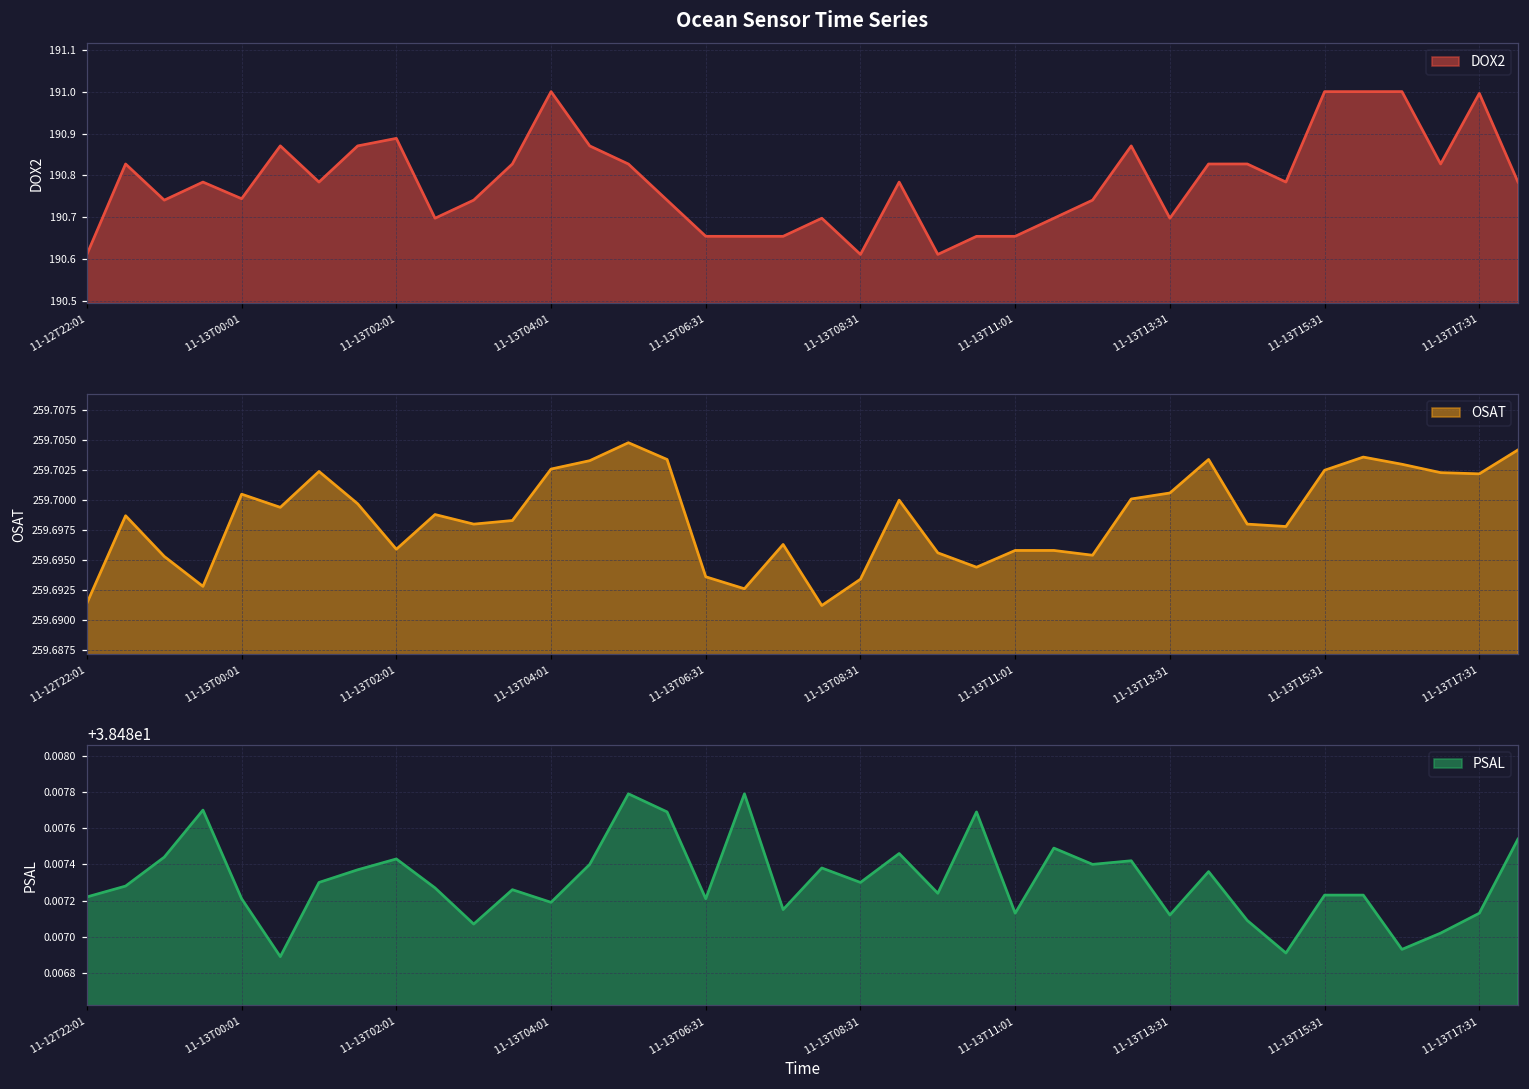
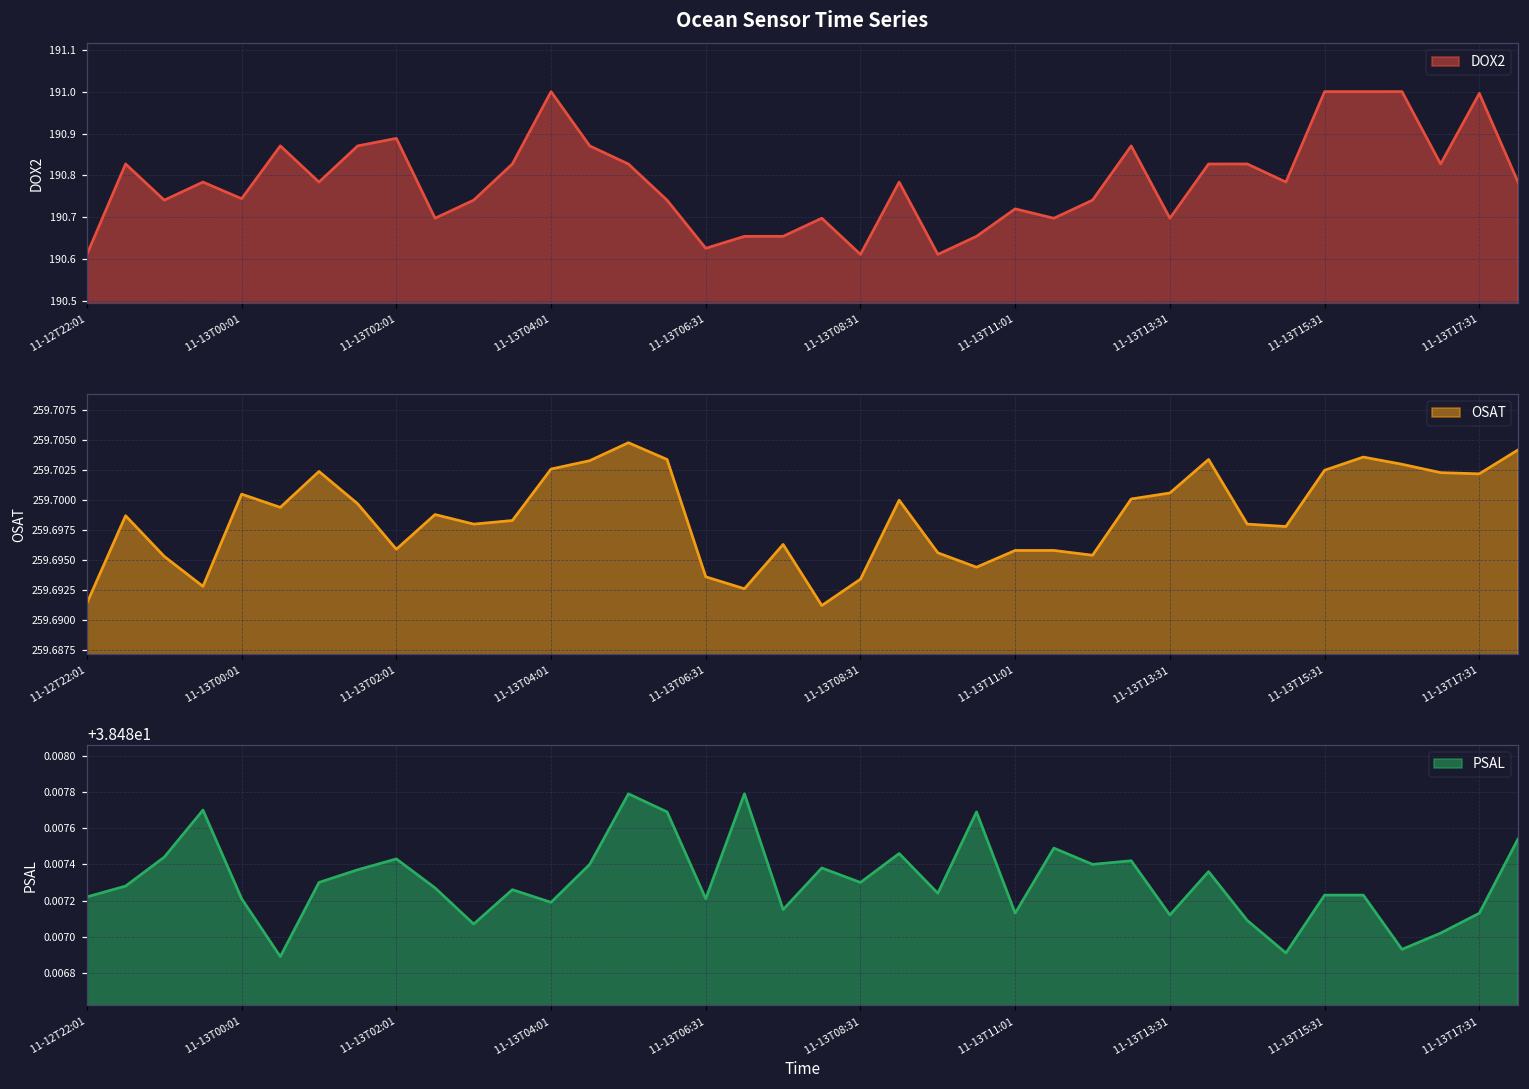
  {
    "Ocean Sensor Time Series": {
      "11-12T22:01": 190.61,
      "11-13T00:01": 190.74,
      "11-13T02:01": 190.89,
      "11-13T04:01": 191.00,
-     "11-13T06:31": 190.65,
+     "11-13T06:31": 190.63,
      "11-13T08:31": 190.61,
-     "11-13T11:01": 190.65,
+     "11-13T11:01": 190.72,
      "11-13T13:31": 190.70,
      "11-13T15:31": 191.00,
      "11-13T17:31": 191.00
    }
  }
